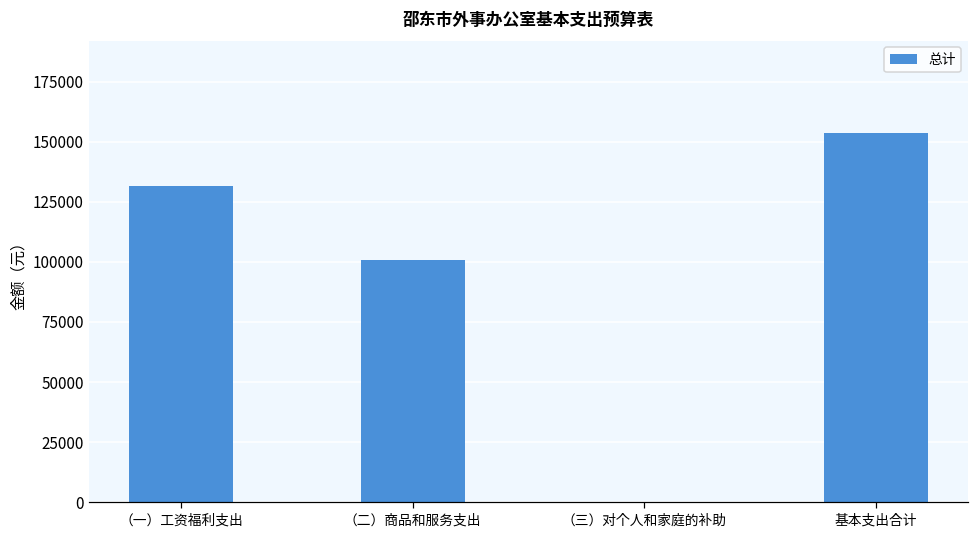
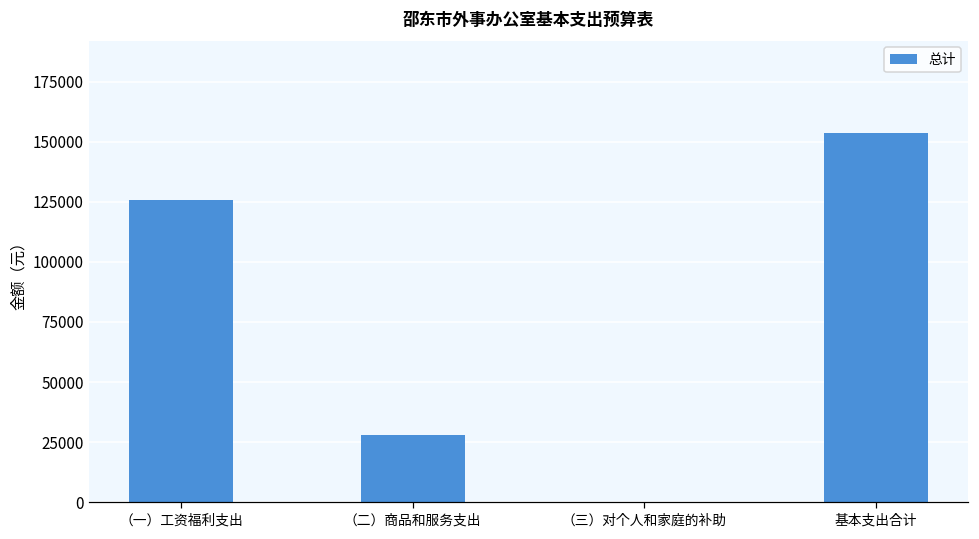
  {
-   "（一）工资福利支出": 131000,
-   "（二）商品和服务支出": 101000,
+   "（一）工资福利支出": 126000,
+   "（二）商品和服务支出": 28000,
    "（三）对个人和家庭的补助": 0,
    "基本支出合计": 154000
  }
